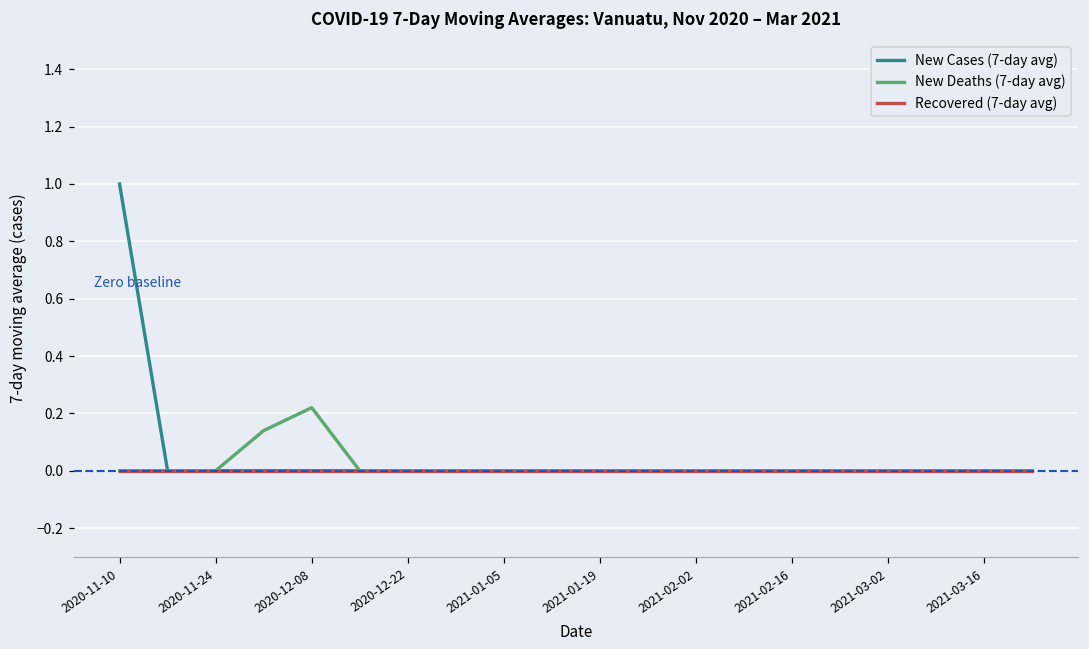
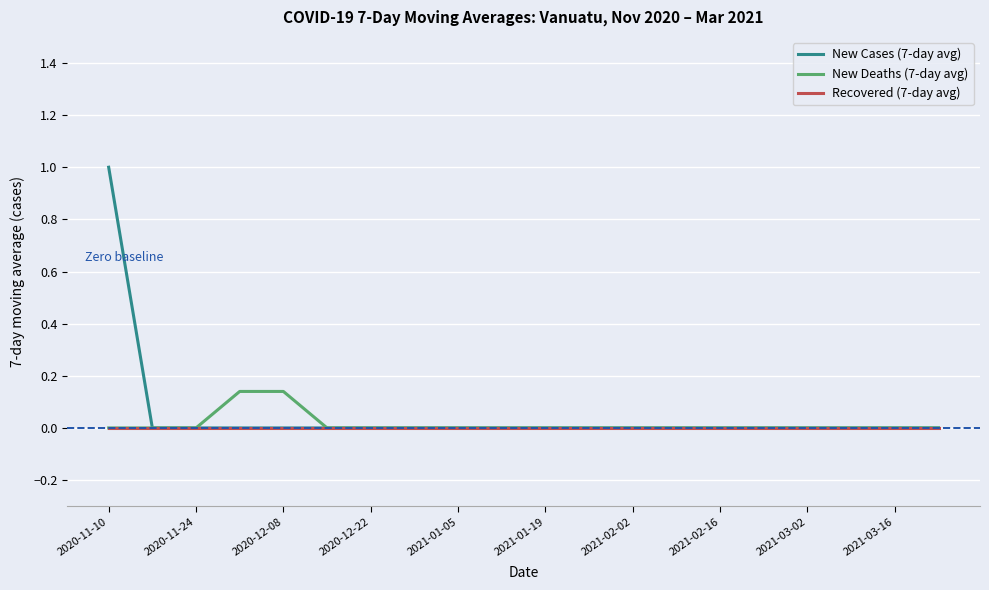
  {
    "New Cases (7-day avg)": {
      "2020-11-10": 1.00
    },
    "New Deaths (7-day avg)": {
-     "2020-12-08": 0.22
+     "2020-12-08": 0.14
    }
  }
